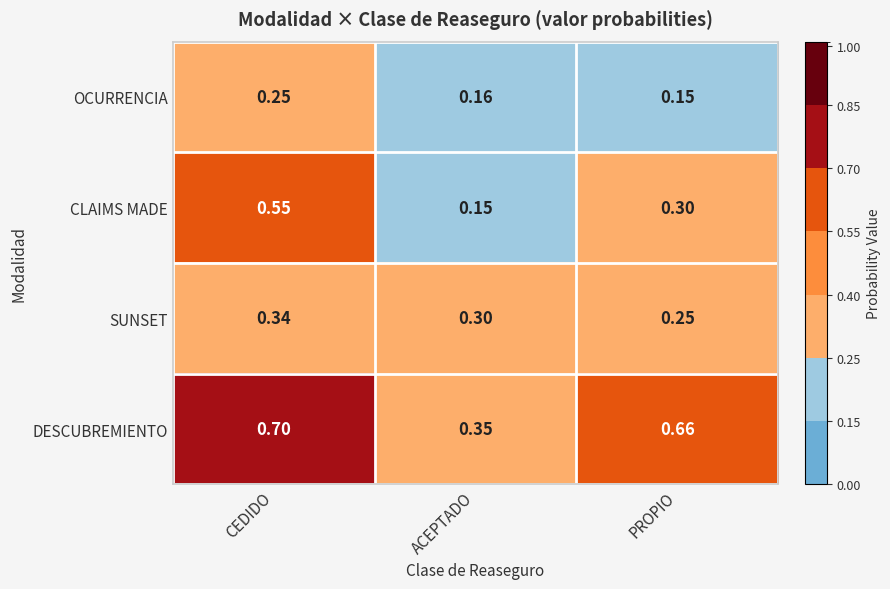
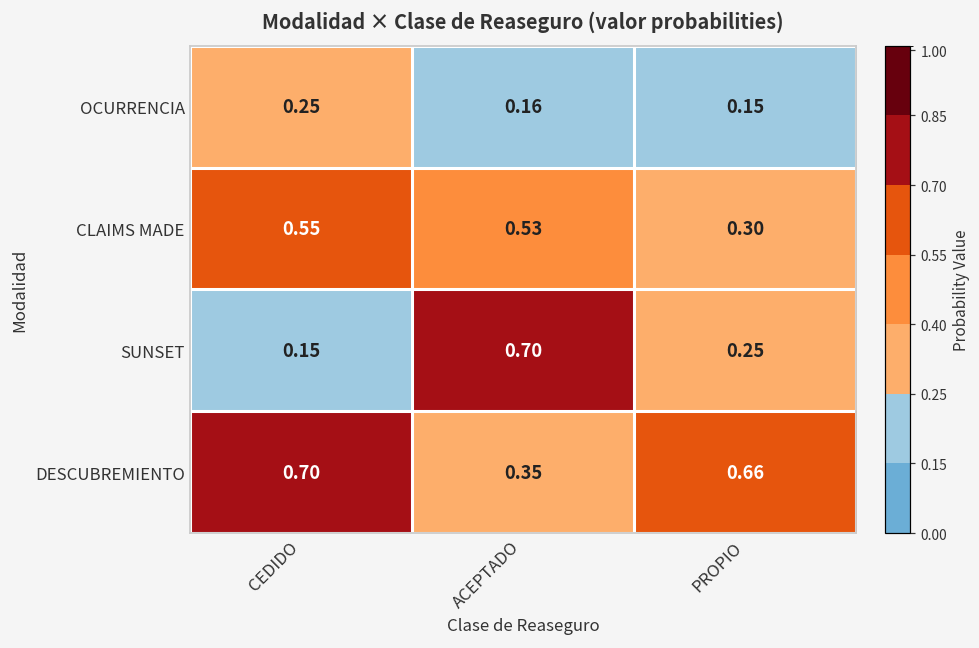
  {
    "OCURRENCIA": {
      "CEDIDO": 0.25,
      "ACEPTADO": 0.16,
      "PROPIO": 0.15
    },
    "CLAIMS MADE": {
      "CEDIDO": 0.55,
-     "ACEPTADO": 0.15,
+     "ACEPTADO": 0.53,
      "PROPIO": 0.30
    },
    "SUNSET": {
-     "CEDIDO": 0.34,
-     "ACEPTADO": 0.30,
+     "CEDIDO": 0.15,
+     "ACEPTADO": 0.70,
      "PROPIO": 0.25
    },
    "DESCUBREMIENTO": {
      "CEDIDO": 0.70,
      "ACEPTADO": 0.35,
      "PROPIO": 0.66
    }
  }
